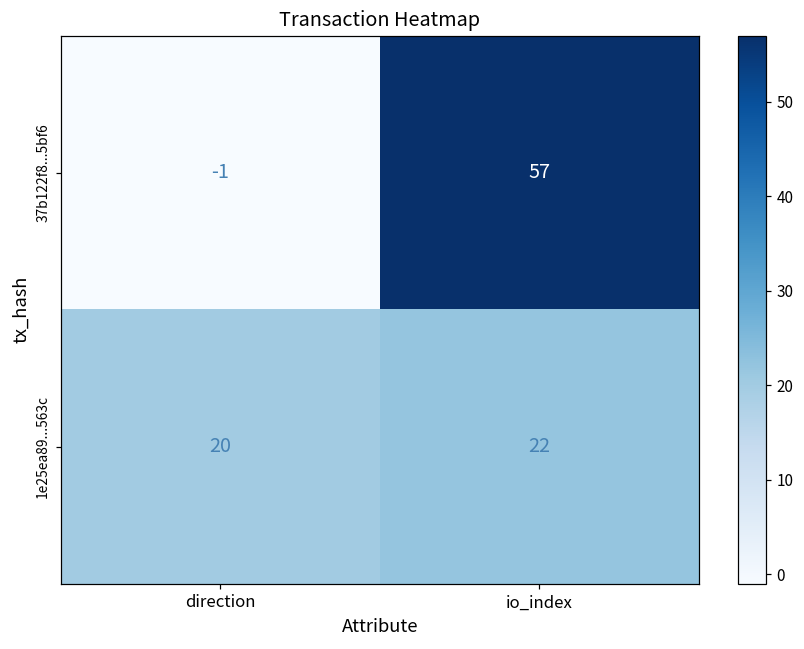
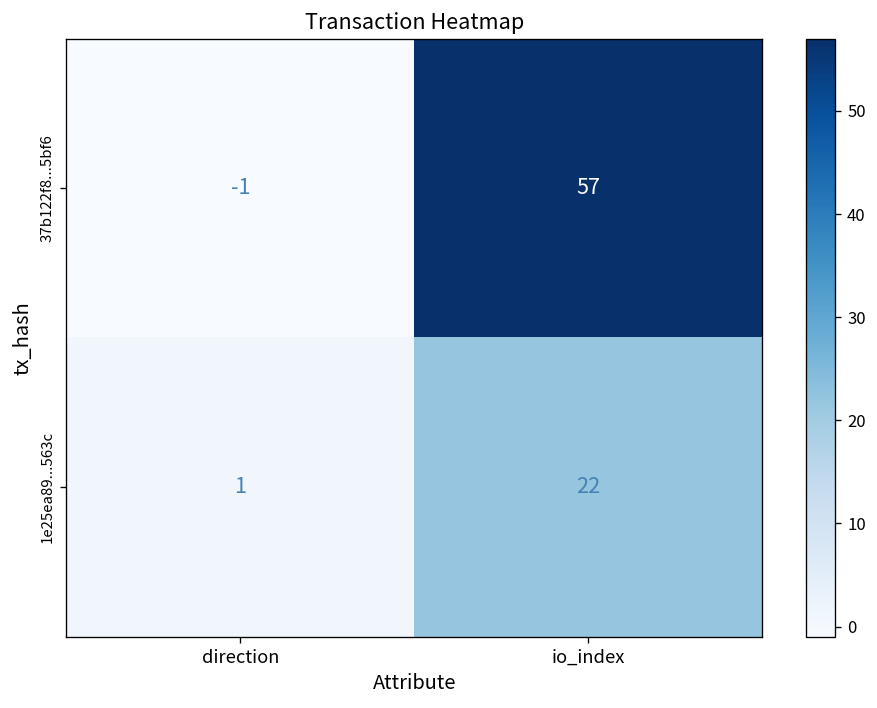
  {
    "37b122f8...5bf6": {
      "direction": -1,
      "io_index": 57
    },
    "1e25ea89...563c": {
-     "direction": 20,
+     "direction": 1,
      "io_index": 22
    }
  }
